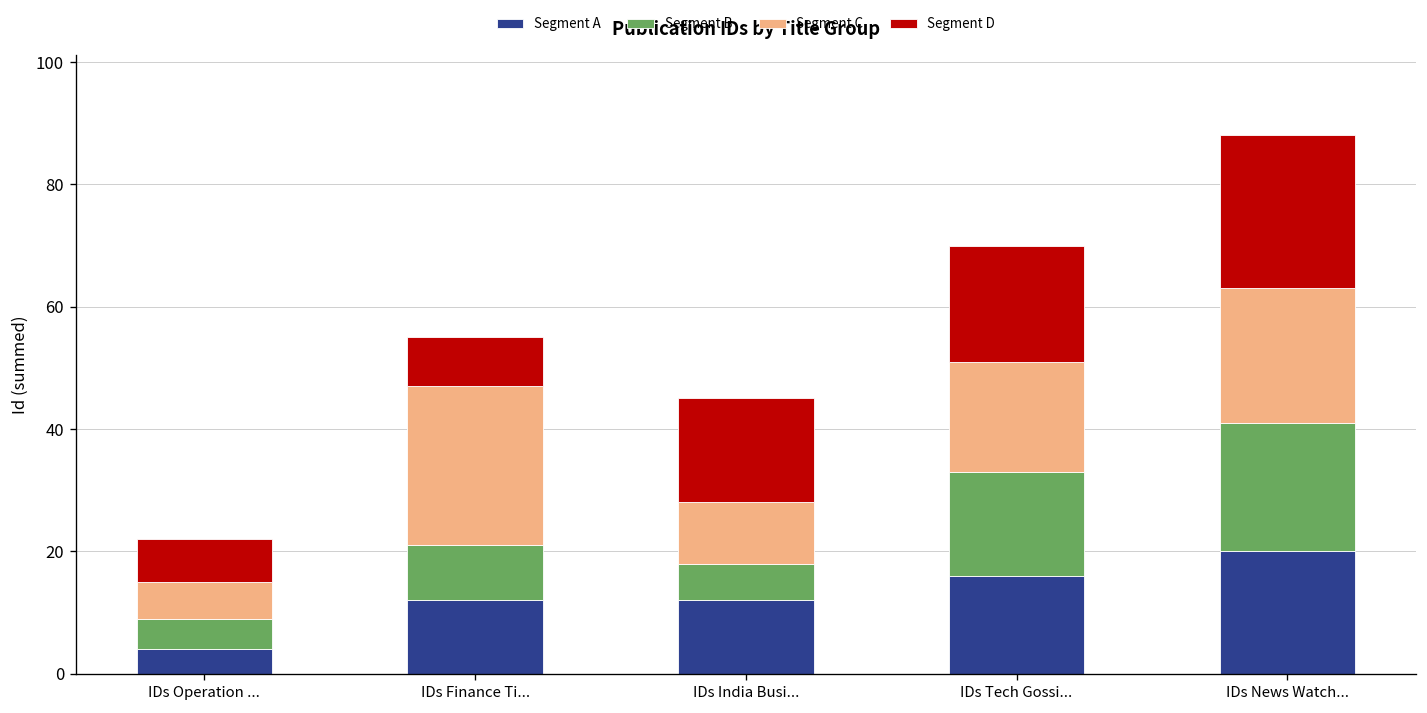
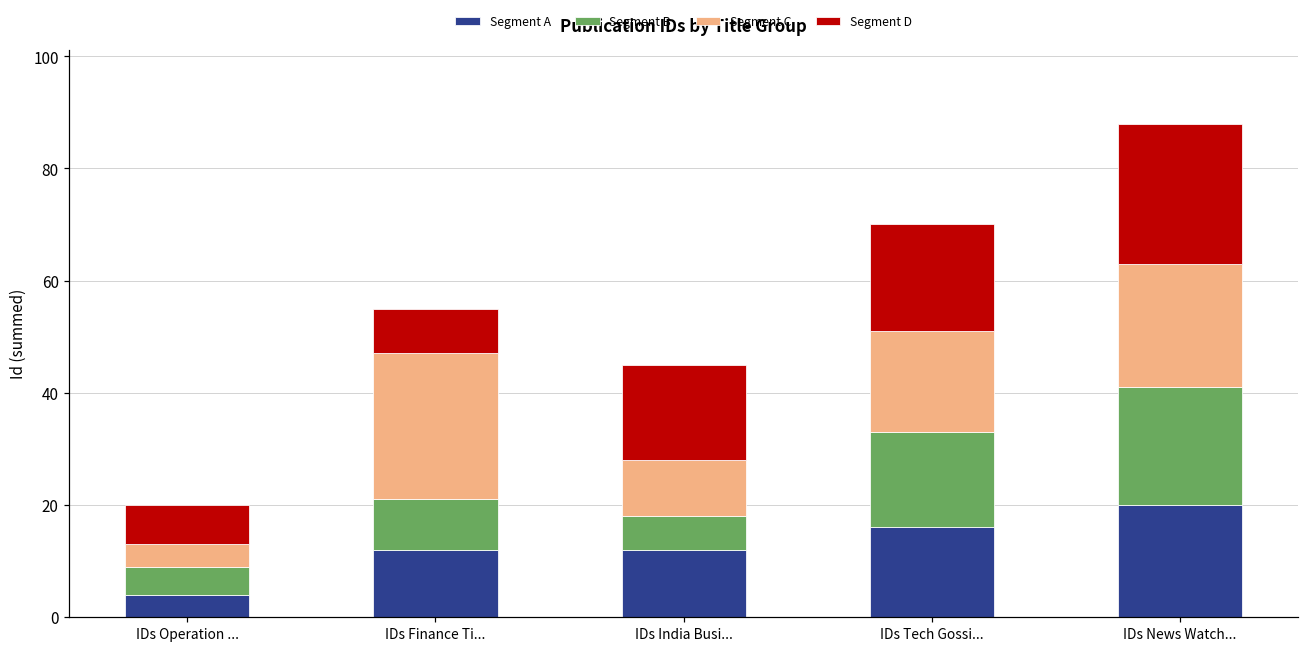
  {
    "Segment A": {
      "IDs Operation ...": 4,
      "IDs Finance Ti...": 12,
      "IDs India Busi...": 12,
      "IDs Tech Gossi...": 16,
      "IDs News Watch...": 20
    },
    "Segment B": {
      "IDs Operation ...": 5,
      "IDs Finance Ti...": 9,
      "IDs India Busi...": 6,
      "IDs Tech Gossi...": 17,
      "IDs News Watch...": 21
    },
    "Segment C": {
-     "IDs Operation ...": 6,
+     "IDs Operation ...": 4,
      "IDs Finance Ti...": 26,
      "IDs India Busi...": 10,
      "IDs Tech Gossi...": 18,
      "IDs News Watch...": 22
    },
    "Segment D": {
      "IDs Operation ...": 7,
      "IDs Finance Ti...": 8,
      "IDs India Busi...": 17,
      "IDs Tech Gossi...": 19,
      "IDs News Watch...": 25
    }
  }
